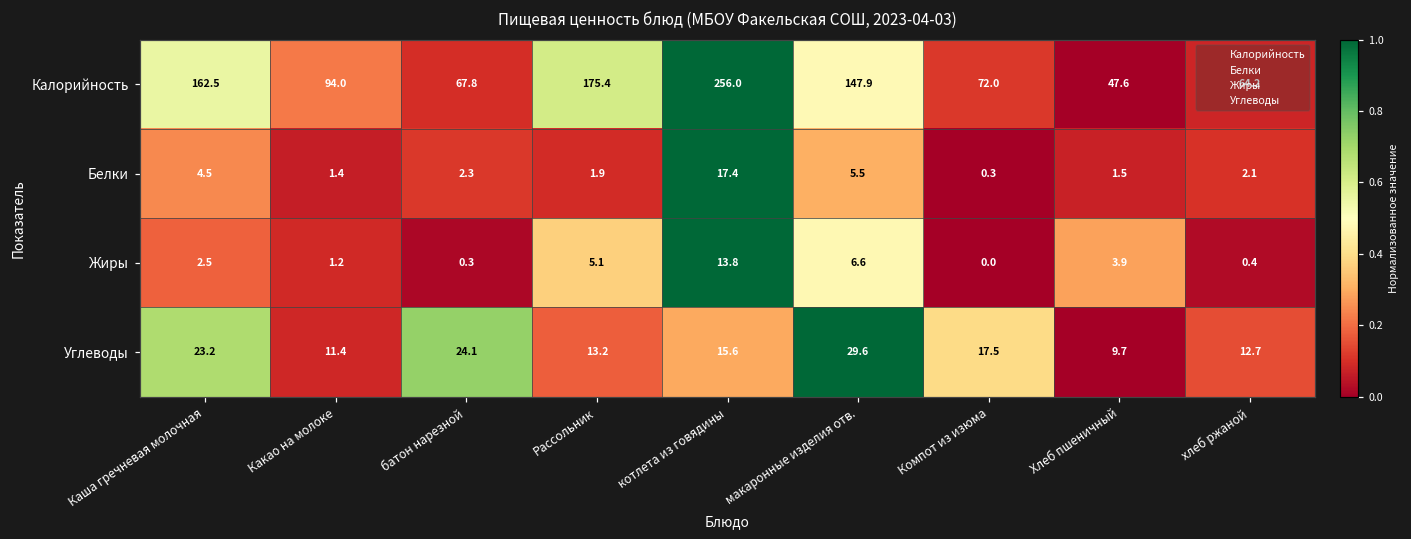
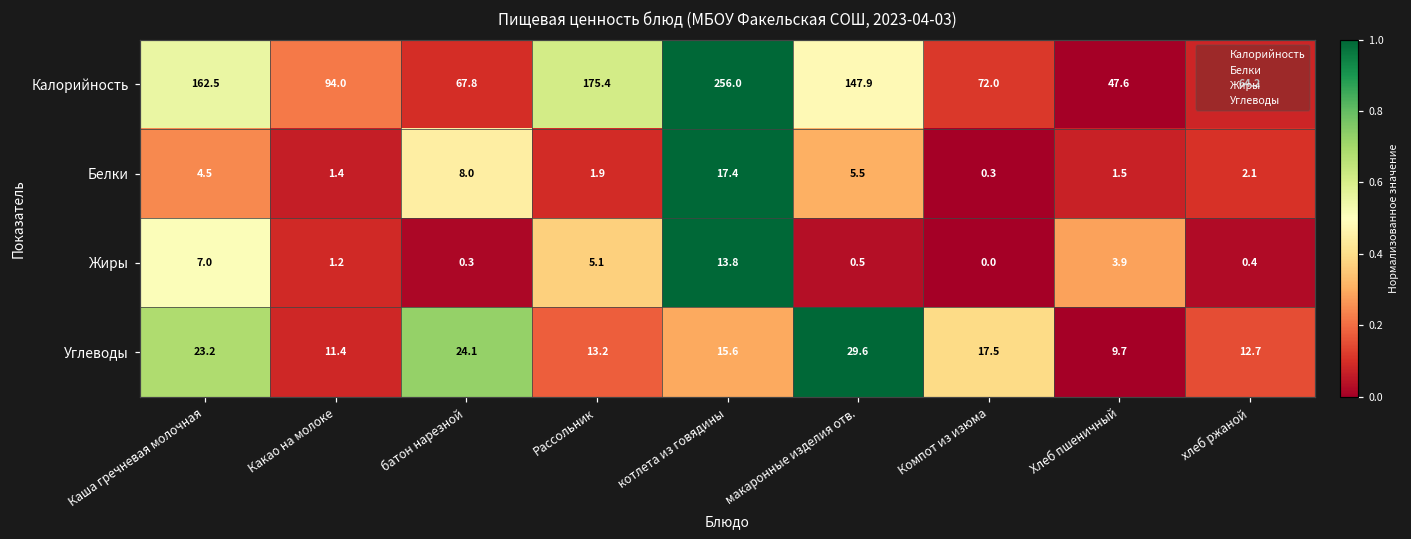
  {
    "Калорийность": {
      "Каша гречневая молочная": 162.5,
      "Какао на молоке": 94.0,
      "батон нарезной": 67.8,
      "Рассольник": 175.4,
      "котлета из говядины": 256.0,
      "макаронные изделия отв.": 147.9,
      "Компот из изюма": 72.0,
      "Хлеб пшеничный": 47.6
    },
    "Белки": {
      "Каша гречневая молочная": 4.5,
      "Какао на молоке": 1.4,
-     "батон нарезной": 2.3,
+     "батон нарезной": 8.0,
      "Рассольник": 1.9,
      "котлета из говядины": 17.4,
      "макаронные изделия отв.": 5.5,
      "Компот из изюма": 0.3,
      "Хлеб пшеничный": 1.5,
      "хлеб ржаной": 2.1
    },
    "Жиры": {
-     "Каша гречневая молочная": 2.5,
+     "Каша гречневая молочная": 7.0,
      "Какао на молоке": 1.2,
      "батон нарезной": 0.3,
      "Рассольник": 5.1,
      "котлета из говядины": 13.8,
-     "макаронные изделия отв.": 6.6,
+     "макаронные изделия отв.": 0.5,
      "Компот из изюма": 0.0,
      "Хлеб пшеничный": 3.9,
      "хлеб ржаной": 0.4
    },
    "Углеводы": {
      "Каша гречневая молочная": 23.2,
      "Какао на молоке": 11.4,
      "батон нарезной": 24.1,
      "Рассольник": 13.2,
      "котлета из говядины": 15.6,
      "макаронные изделия отв.": 29.6,
      "Компот из изюма": 17.5,
      "Хлеб пшеничный": 9.7,
      "хлеб ржаной": 12.7
    }
  }
